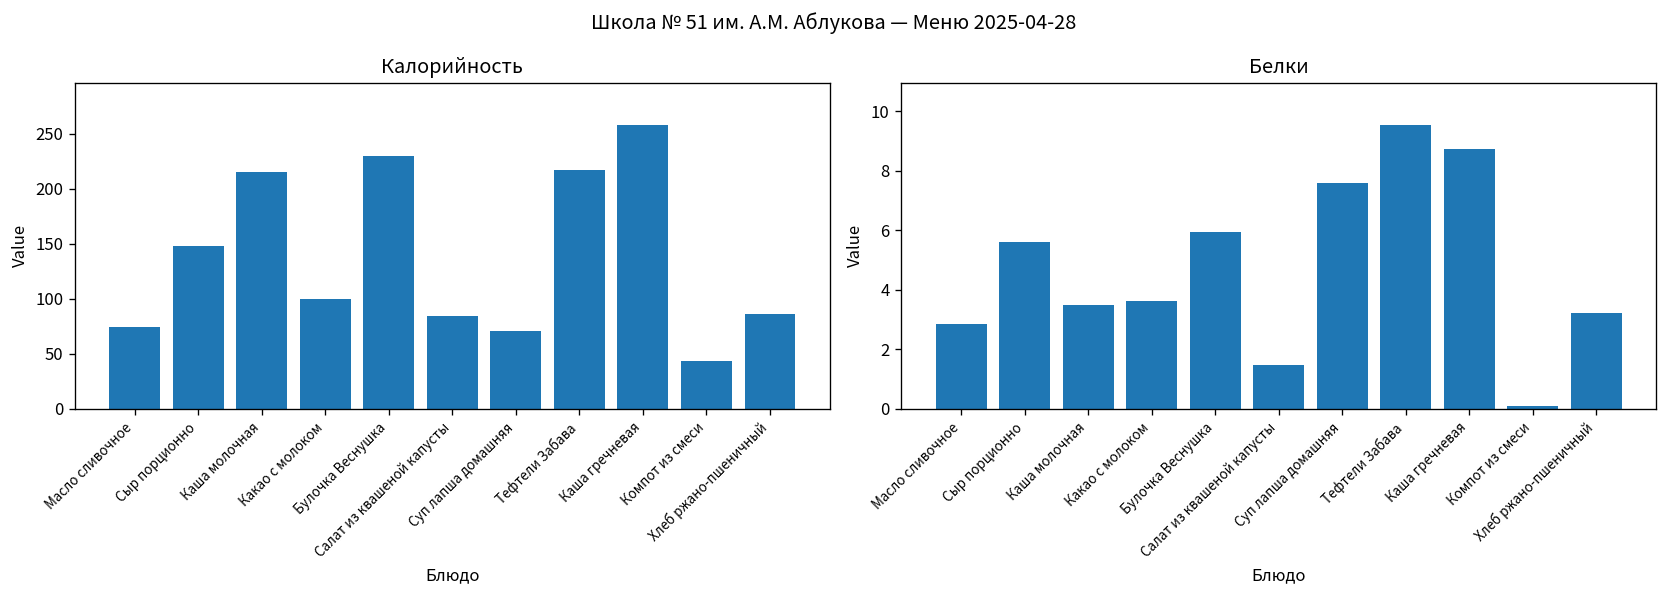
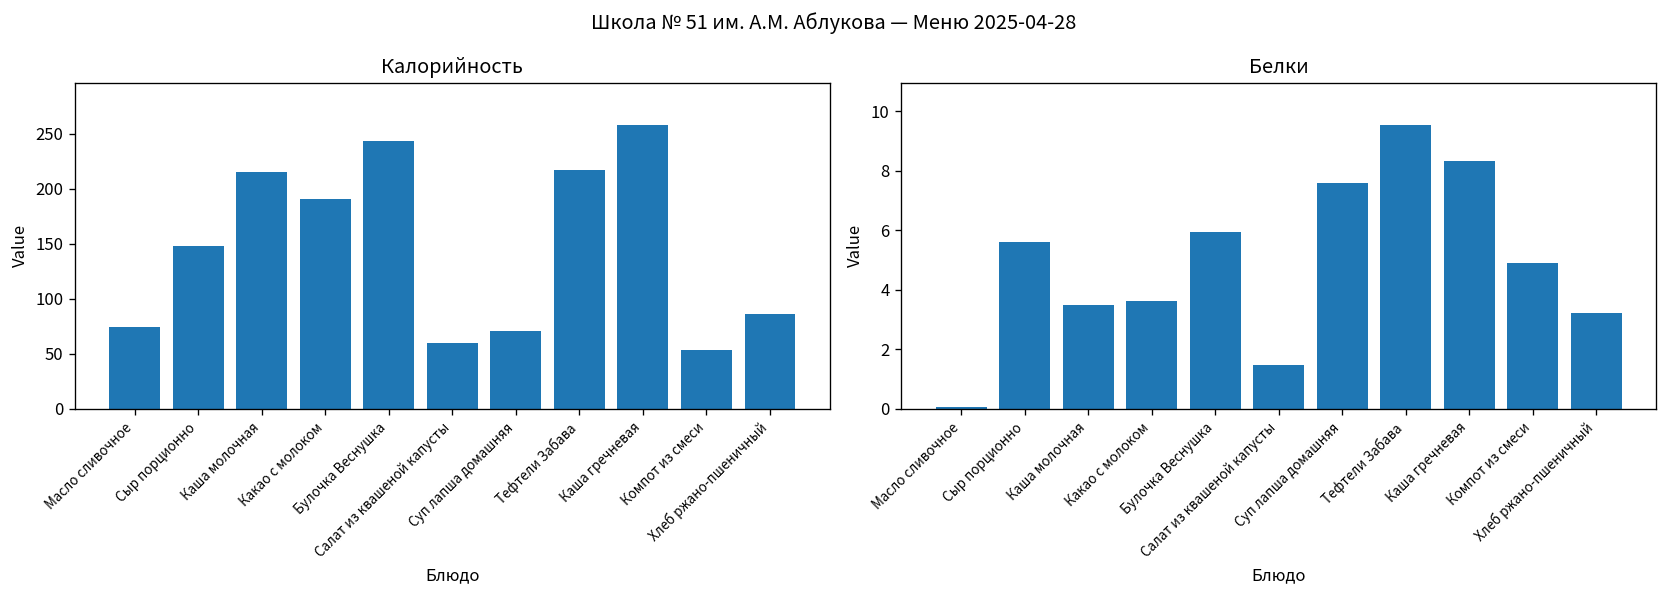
  {
    "Калорийность": {
      "Масло сливочное": 70,
      "Сыр порционно": 150,
      "Каша молочная": 220,
-     "Какао с молоком": 100,
-     "Булочка Веснушка": 230,
-     "Салат из квашеной капусты": 80,
+     "Какао с молоком": 190,
+     "Булочка Веснушка": 240,
+     "Салат из квашеной капусты": 60,
      "Суп лапша домашняя": 70,
      "Тефтели Забава": 220,
      "Каша гречневая": 260,
-     "Компот из смеси": 40,
+     "Компот из смеси": 50,
      "Хлеб ржано-пшеничный": 90
    },
    "Белки": {
-     "Масло сливочное": 2.9,
+     "Масло сливочное": 0.1,
      "Сыр порционно": 5.6,
      "Каша молочная": 3.5,
      "Какао с молоком": 3.6,
      "Булочка Веснушка": 5.9,
      "Салат из квашеной капусты": 1.5,
      "Суп лапша домашняя": 7.6,
      "Тефтели Забава": 9.5,
-     "Каша гречневая": 8.8,
-     "Компот из смеси": 0.1,
+     "Каша гречневая": 8.3,
+     "Компот из смеси": 4.9,
      "Хлеб ржано-пшеничный": 3.2
    }
  }
